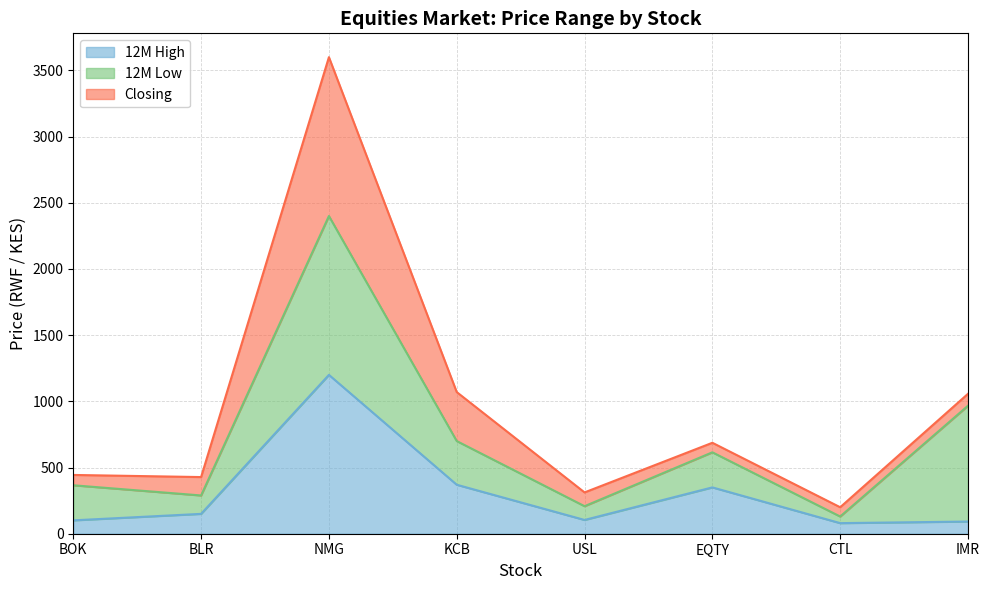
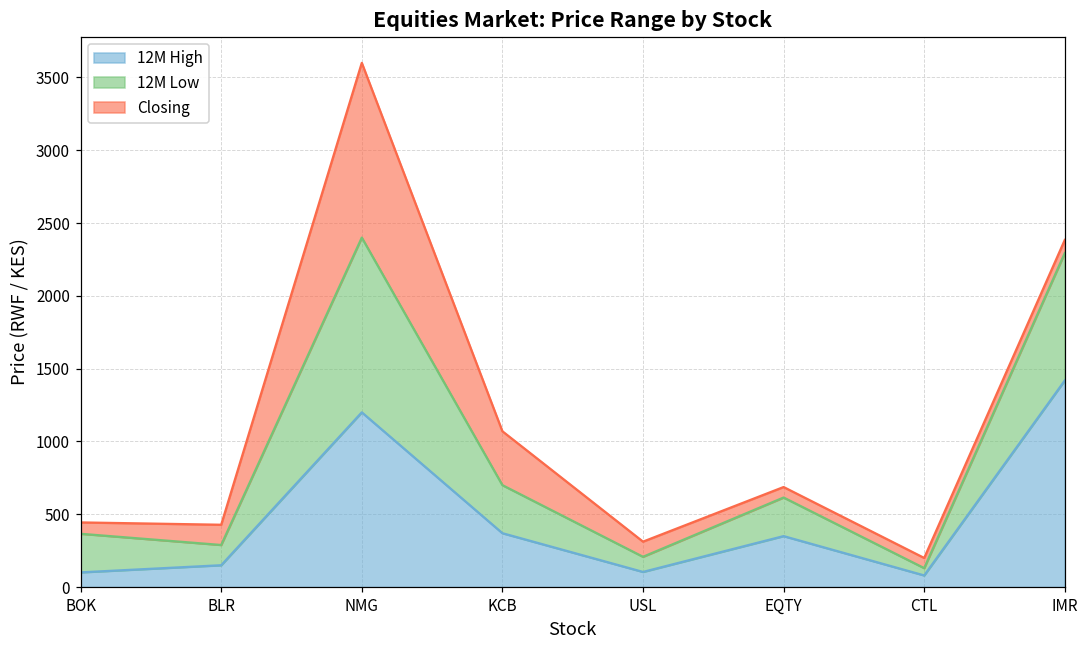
  {
    "12M High": {
      "BOK": 100,
      "BLR": 150,
      "NMG": 1200,
      "KCB": 370,
      "USL": 100,
      "EQTY": 350,
      "CTL": 80,
-     "IMR": 90
+     "IMR": 1420
    },
    "12M Low": {
      "BOK": 270,
      "BLR": 140,
      "NMG": 1200,
      "KCB": 330,
      "USL": 100,
      "EQTY": 270,
      "CTL": 50,
      "IMR": 880
    },
    "Closing": {
      "BOK": 80,
      "BLR": 140,
      "NMG": 1200,
      "KCB": 370,
      "USL": 100,
      "EQTY": 70,
      "CTL": 70,
      "IMR": 90
    }
  }
